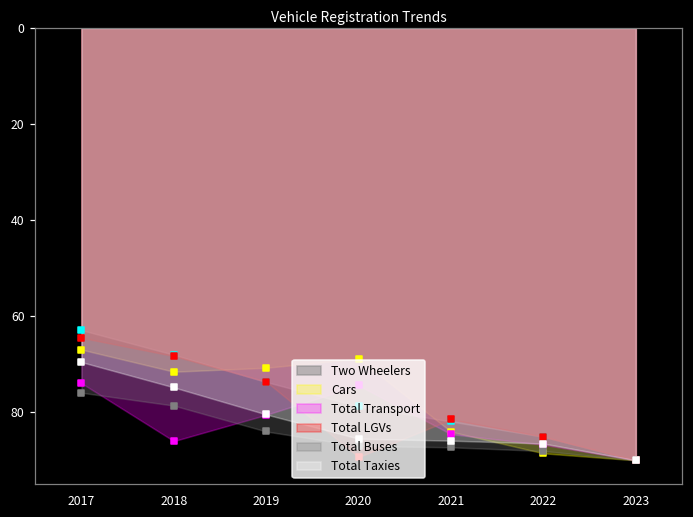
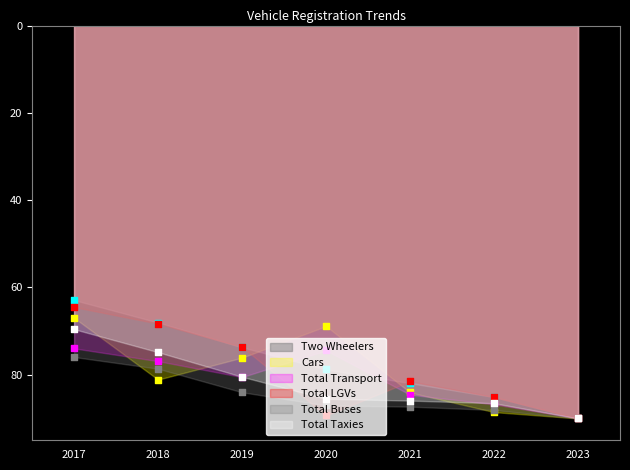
  {
    "Cars": {
      "2017": 67,
-     "2018": 72,
-     "2019": 71,
+     "2018": 81,
+     "2019": 76,
      "2020": 69
    },
    "Total Transport": {
      "2017": 74,
-     "2018": 86
+     "2018": 77
    },
    "Total LGVs": {
      "2017": 64
    }
  }
